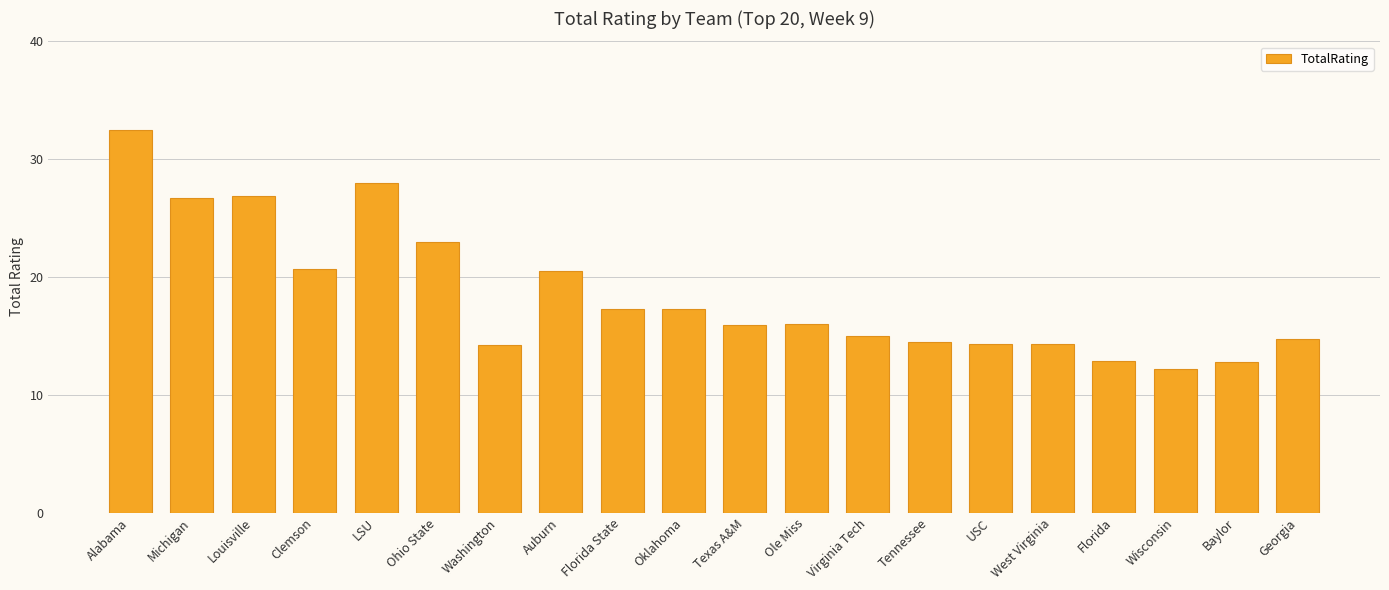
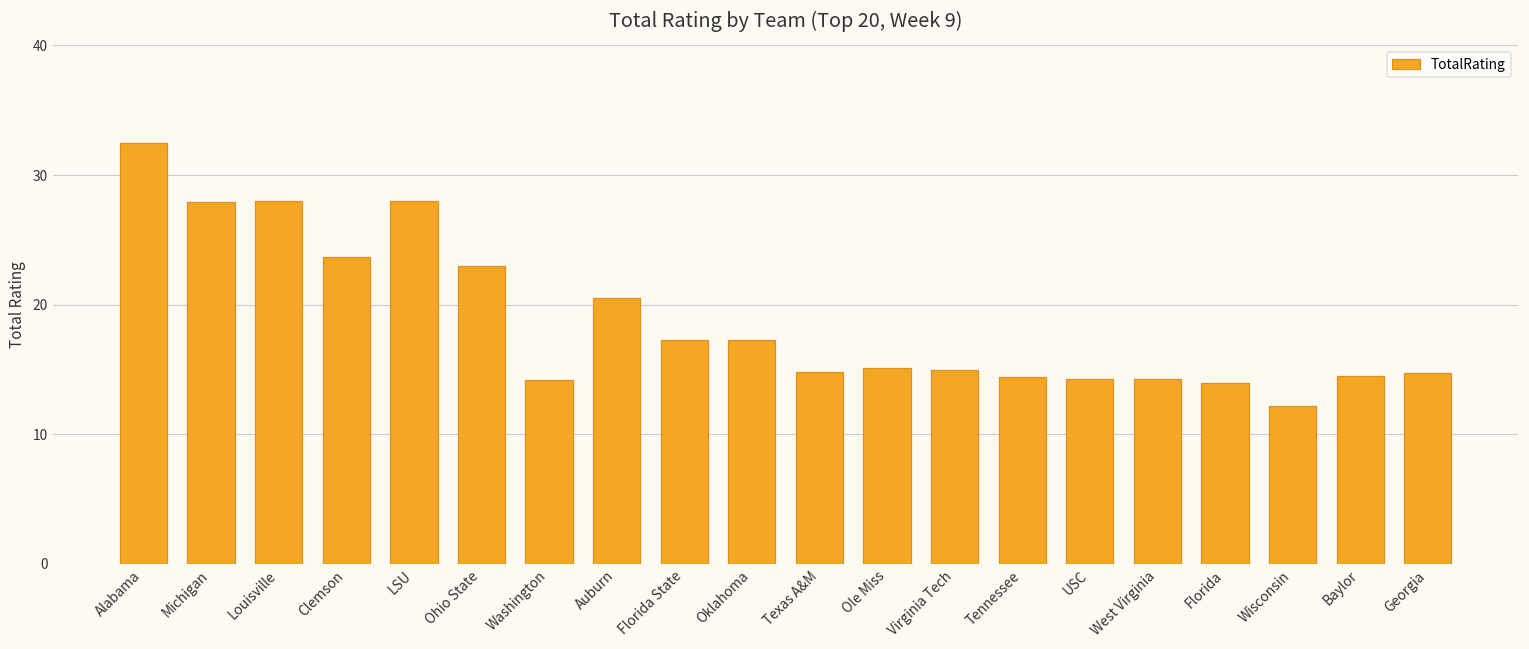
  {
    "Alabama": 32.5,
-   "Michigan": 26.7,
-   "Louisville": 26.9,
-   "Clemson": 20.7,
+   "Michigan": 28.0,
+   "Louisville": 28.0,
+   "Clemson": 23.7,
    "LSU": 28.0,
    "Ohio State": 23.0,
    "Washington": 14.2,
    "Auburn": 20.5,
    "Florida State": 17.3,
    "Oklahoma": 17.3,
-   "Texas A&M": 15.9,
-   "Ole Miss": 16.0,
+   "Texas A&M": 14.8,
+   "Ole Miss": 15.1,
    "Virginia Tech": 15.0,
    "Tennessee": 14.5,
    "USC": 14.3,
    "West Virginia": 14.3,
-   "Florida": 12.8,
+   "Florida": 14.0,
    "Wisconsin": 12.2,
-   "Baylor": 12.8,
+   "Baylor": 14.5,
    "Georgia": 14.7
  }
